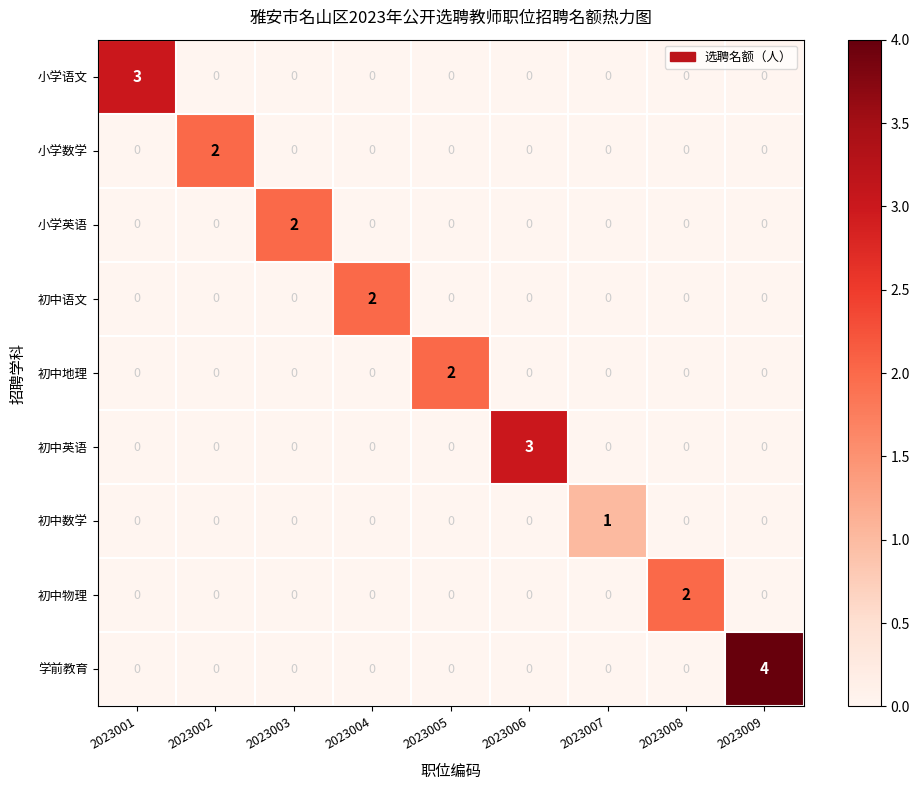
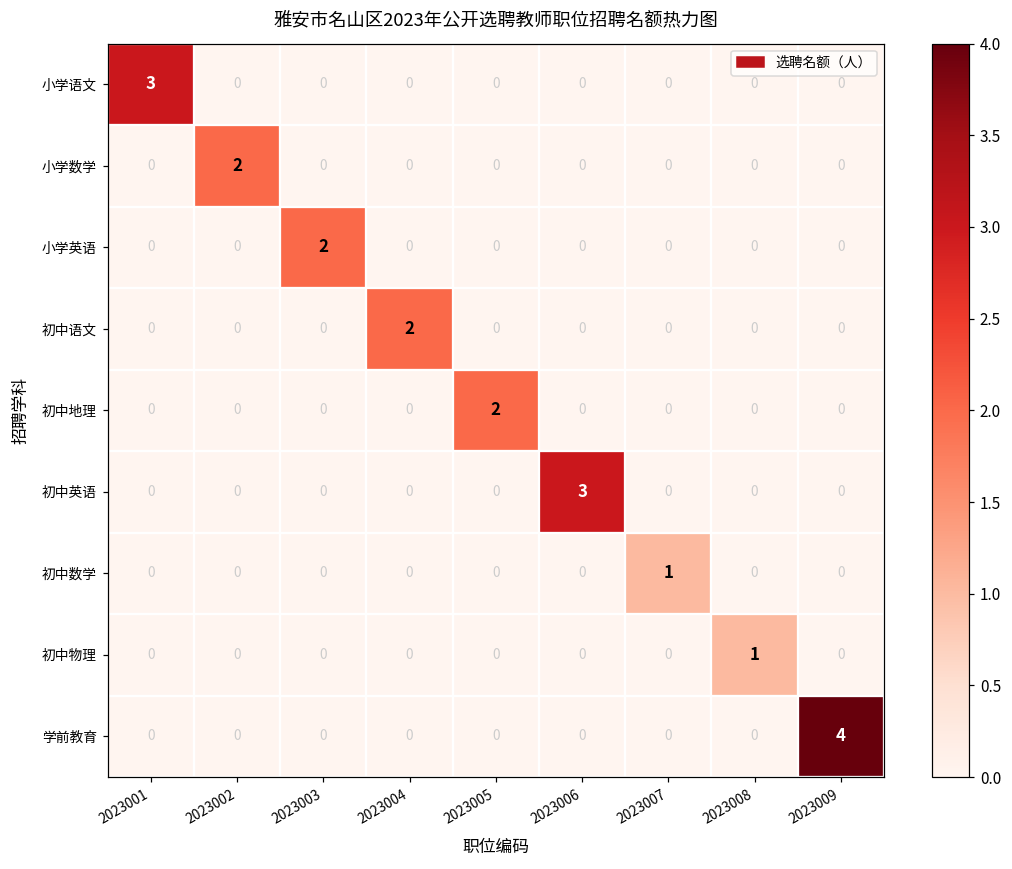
  {
    "小学语文": {
      "2023001": 3,
      "2023002": 0,
      "2023003": 0,
      "2023004": 0,
      "2023005": 0,
      "2023006": 0,
      "2023007": 0,
      "2023008": 0,
      "2023009": 0
    },
    "小学数学": {
      "2023001": 0,
      "2023002": 2,
      "2023003": 0,
      "2023004": 0,
      "2023005": 0,
      "2023006": 0,
      "2023007": 0,
      "2023008": 0,
      "2023009": 0
    },
    "小学英语": {
      "2023001": 0,
      "2023002": 0,
      "2023003": 2,
      "2023004": 0,
      "2023005": 0,
      "2023006": 0,
      "2023007": 0,
      "2023008": 0,
      "2023009": 0
    },
    "初中语文": {
      "2023001": 0,
      "2023002": 0,
      "2023003": 0,
      "2023004": 2,
      "2023005": 0,
      "2023006": 0,
      "2023007": 0,
      "2023008": 0,
      "2023009": 0
    },
    "初中地理": {
      "2023001": 0,
      "2023002": 0,
      "2023003": 0,
      "2023004": 0,
      "2023005": 2,
      "2023006": 0,
      "2023007": 0,
      "2023008": 0,
      "2023009": 0
    },
    "初中英语": {
      "2023001": 0,
      "2023002": 0,
      "2023003": 0,
      "2023004": 0,
      "2023005": 0,
      "2023006": 3,
      "2023007": 0,
      "2023008": 0,
      "2023009": 0
    },
    "初中数学": {
      "2023001": 0,
      "2023002": 0,
      "2023003": 0,
      "2023004": 0,
      "2023005": 0,
      "2023006": 0,
      "2023007": 1,
      "2023008": 0,
      "2023009": 0
    },
    "初中物理": {
      "2023001": 0,
      "2023002": 0,
      "2023003": 0,
      "2023004": 0,
      "2023005": 0,
      "2023006": 0,
      "2023007": 0,
-     "2023008": 2,
+     "2023008": 1,
      "2023009": 0
    },
    "学前教育": {
      "2023001": 0,
      "2023002": 0,
      "2023003": 0,
      "2023004": 0,
      "2023005": 0,
      "2023006": 0,
      "2023007": 0,
      "2023008": 0,
      "2023009": 4
    }
  }
